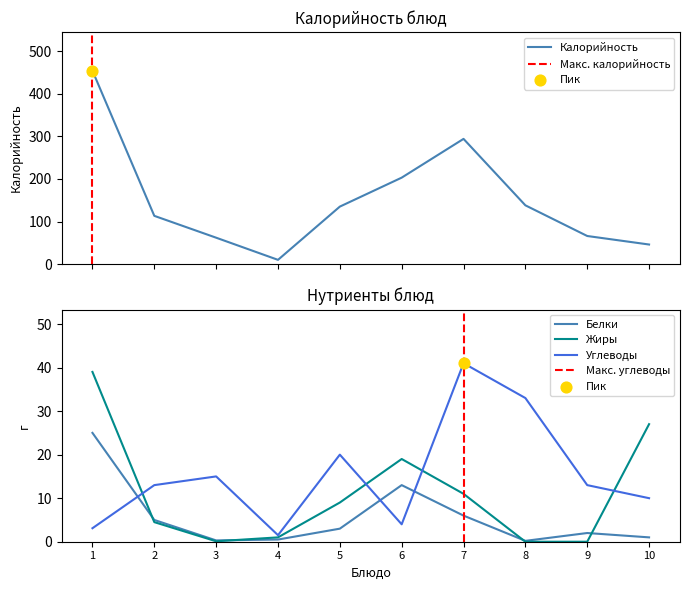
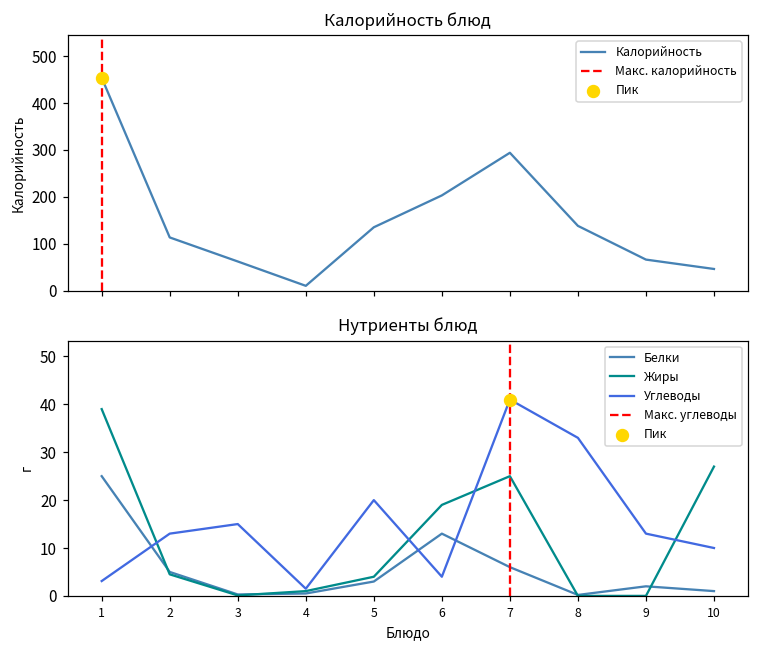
  {
    "Нутриенты блюд": {
      "Жиры": {
        "1": 39,
-       "5": 9,
+       "5": 4,
        "6": 19,
-       "7": 11,
+       "7": 25,
        "9": 0,
        "10": 27
      }
    }
  }
